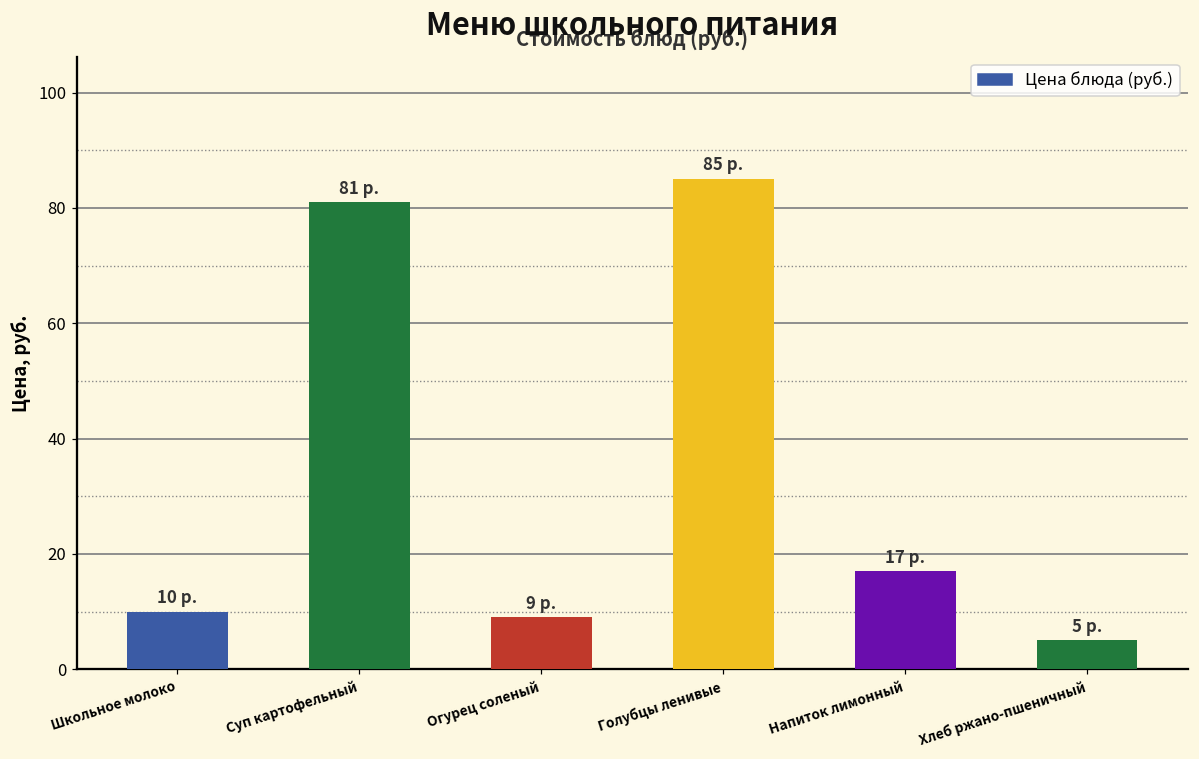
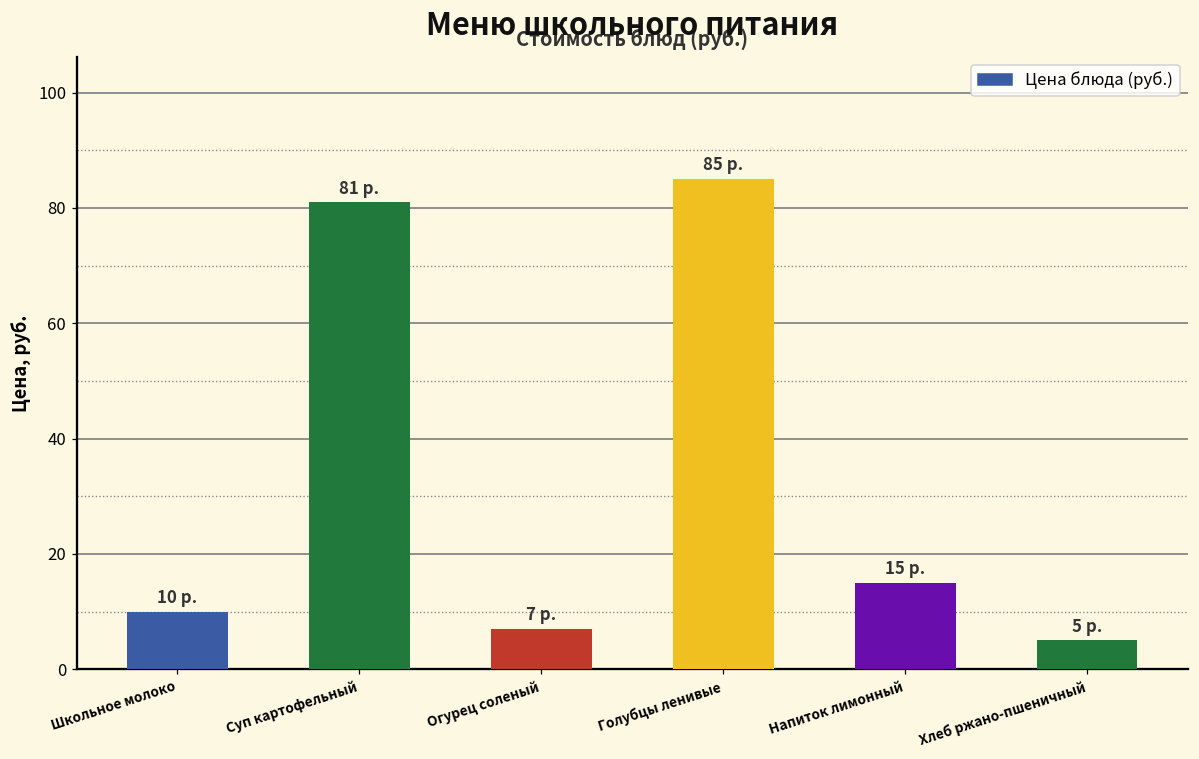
  {
    "Школьное молоко": 10,
    "Суп картофельный": 81,
-   "Огурец соленый": 9,
+   "Огурец соленый": 7,
    "Голубцы ленивые": 85,
-   "Напиток лимонный": 17,
+   "Напиток лимонный": 15,
    "Хлеб ржано-пшеничный": 5
  }
